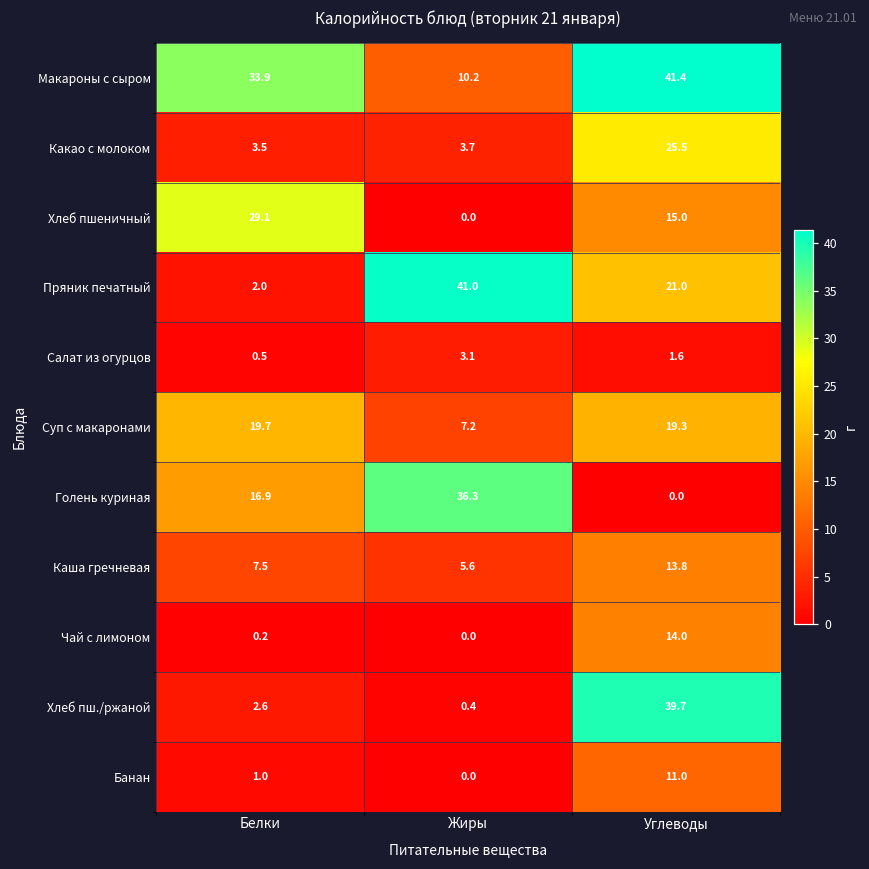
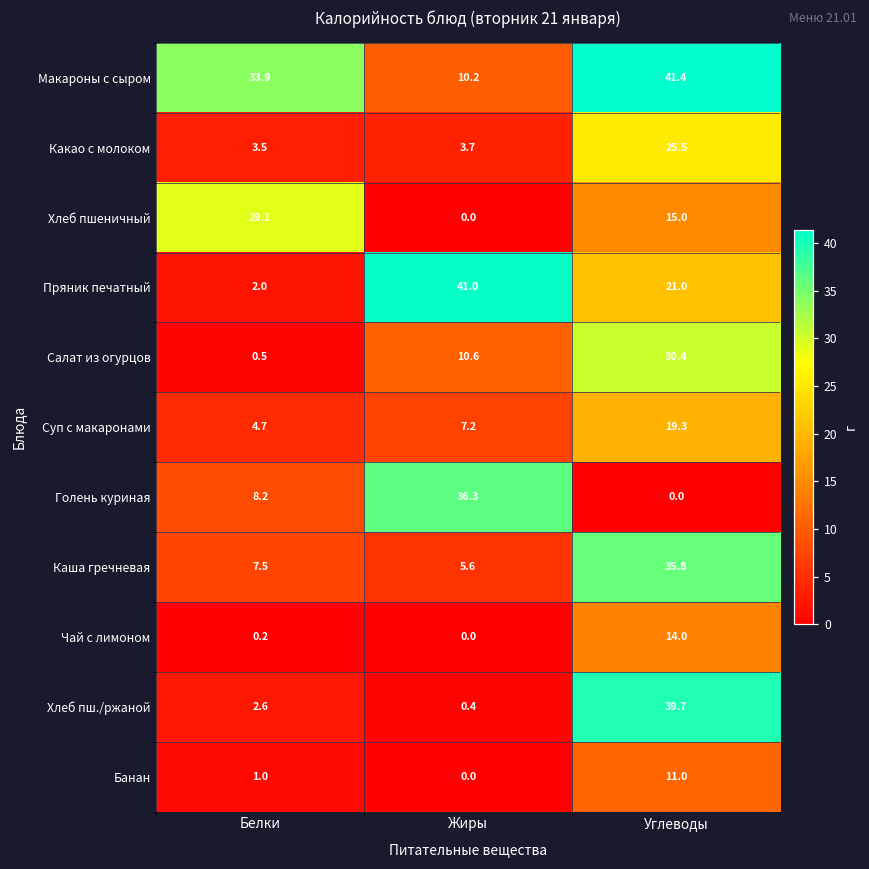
  {
    "Макароны с сыром": {
      "Белки": 33.9,
      "Жиры": 10.2,
      "Углеводы": 41.4
    },
    "Какао с молоком": {
      "Белки": 3.5,
      "Жиры": 3.7,
      "Углеводы": 25.5
    },
    "Хлеб пшеничный": {
      "Белки": 29.1,
      "Жиры": 0.0,
      "Углеводы": 15.0
    },
    "Пряник печатный": {
      "Белки": 2.0,
      "Жиры": 41.0,
      "Углеводы": 21.0
    },
    "Салат из огурцов": {
      "Белки": 0.5,
-     "Жиры": 3.1,
-     "Углеводы": 1.6
+     "Жиры": 10.6,
+     "Углеводы": 30.4
    },
    "Суп с макаронами": {
-     "Белки": 19.7,
+     "Белки": 4.7,
      "Жиры": 7.2,
      "Углеводы": 19.3
    },
    "Голень куриная": {
-     "Белки": 16.9,
+     "Белки": 8.2,
      "Жиры": 36.3,
      "Углеводы": 0.0
    },
    "Каша гречневая": {
      "Белки": 7.5,
      "Жиры": 5.6,
-     "Углеводы": 13.8
+     "Углеводы": 35.8
    },
    "Чай с лимоном": {
      "Белки": 0.2,
      "Жиры": 0.0,
      "Углеводы": 14.0
    },
    "Хлеб пш./ржаной": {
      "Белки": 2.6,
      "Жиры": 0.4,
      "Углеводы": 39.7
    },
    "Банан": {
      "Белки": 1.0,
      "Жиры": 0.0,
      "Углеводы": 11.0
    }
  }
